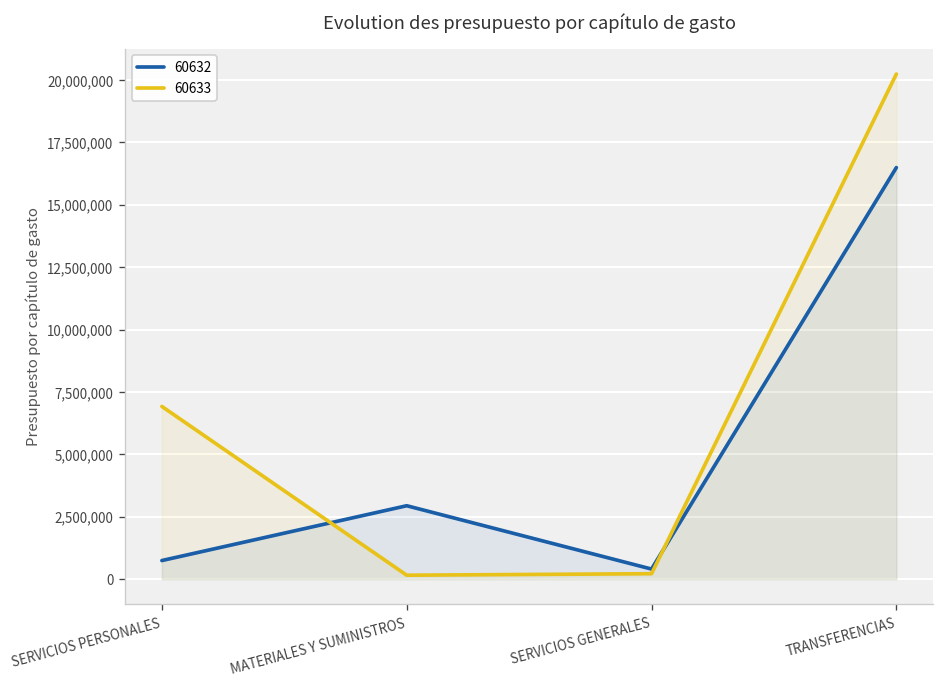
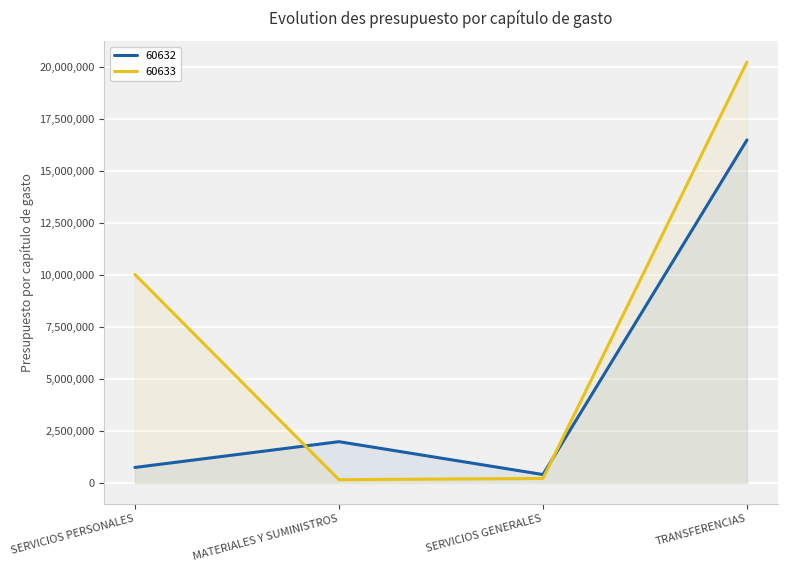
  {
    "60632": {
      "SERVICIOS PERSONALES": "700,000",
-     "MATERIALES Y SUMINISTROS": "2,900,000",
+     "MATERIALES Y SUMINISTROS": "2,000,000",
      "SERVICIOS GENERALES": "400,000",
      "TRANSFERENCIAS": "16,500,000"
    },
    "60633": {
-     "SERVICIOS PERSONALES": "6,900,000",
+     "SERVICIOS PERSONALES": "10,000,000",
      "MATERIALES Y SUMINISTROS": "200,000",
      "SERVICIOS GENERALES": "200,000",
      "TRANSFERENCIAS": "20,200,000"
    }
  }
